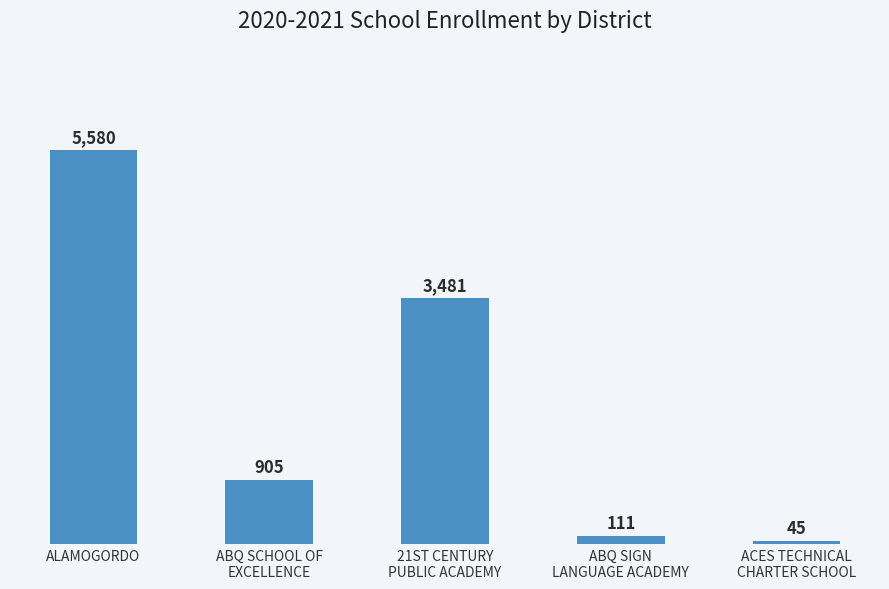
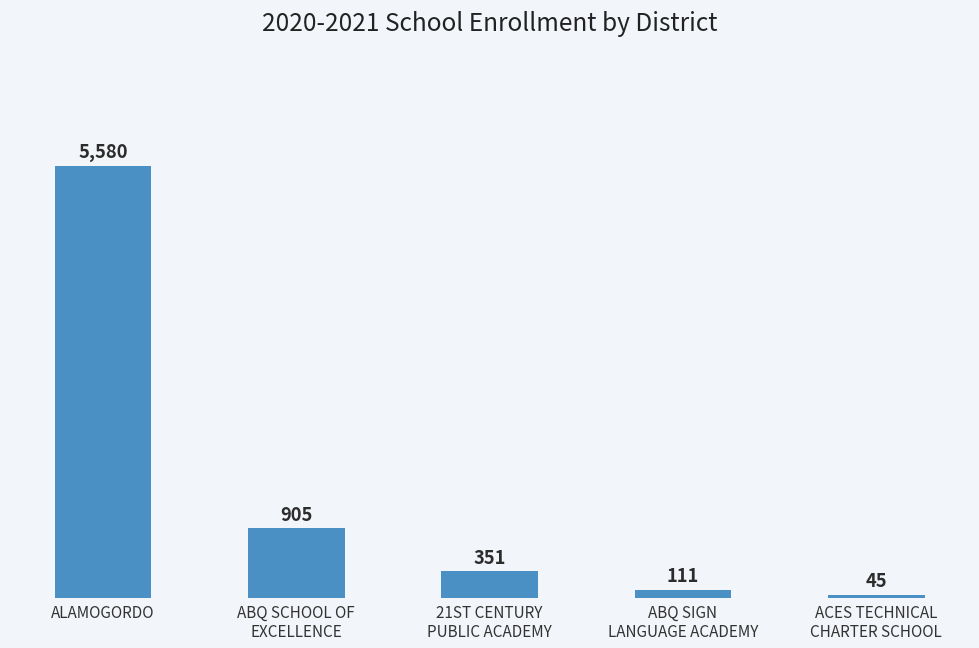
  {
    "ALAMOGORDO": "5,580",
    "ABQ SCHOOL OF EXCELLENCE": "905",
-   "21ST CENTURY PUBLIC ACADEMY": "3,481",
+   "21ST CENTURY PUBLIC ACADEMY": "351",
    "ABQ SIGN LANGUAGE ACADEMY": "111",
    "ACES TECHNICAL CHARTER SCHOOL": "45"
  }
